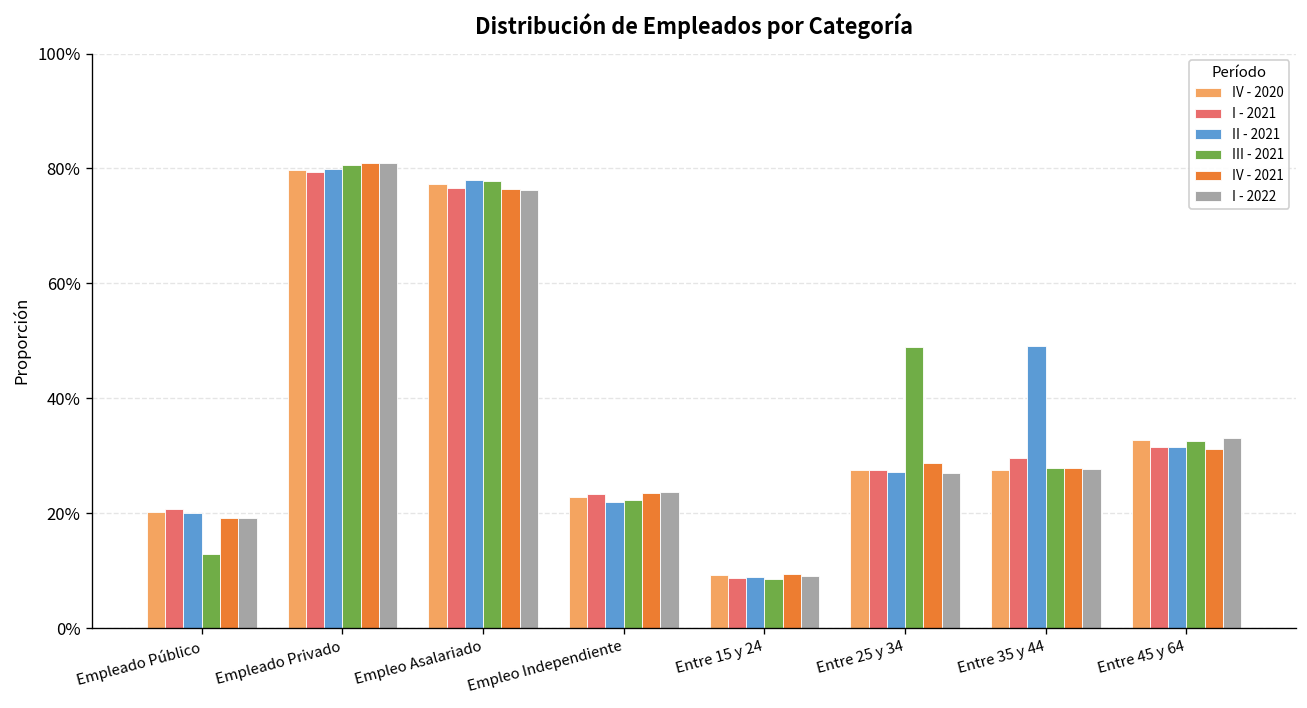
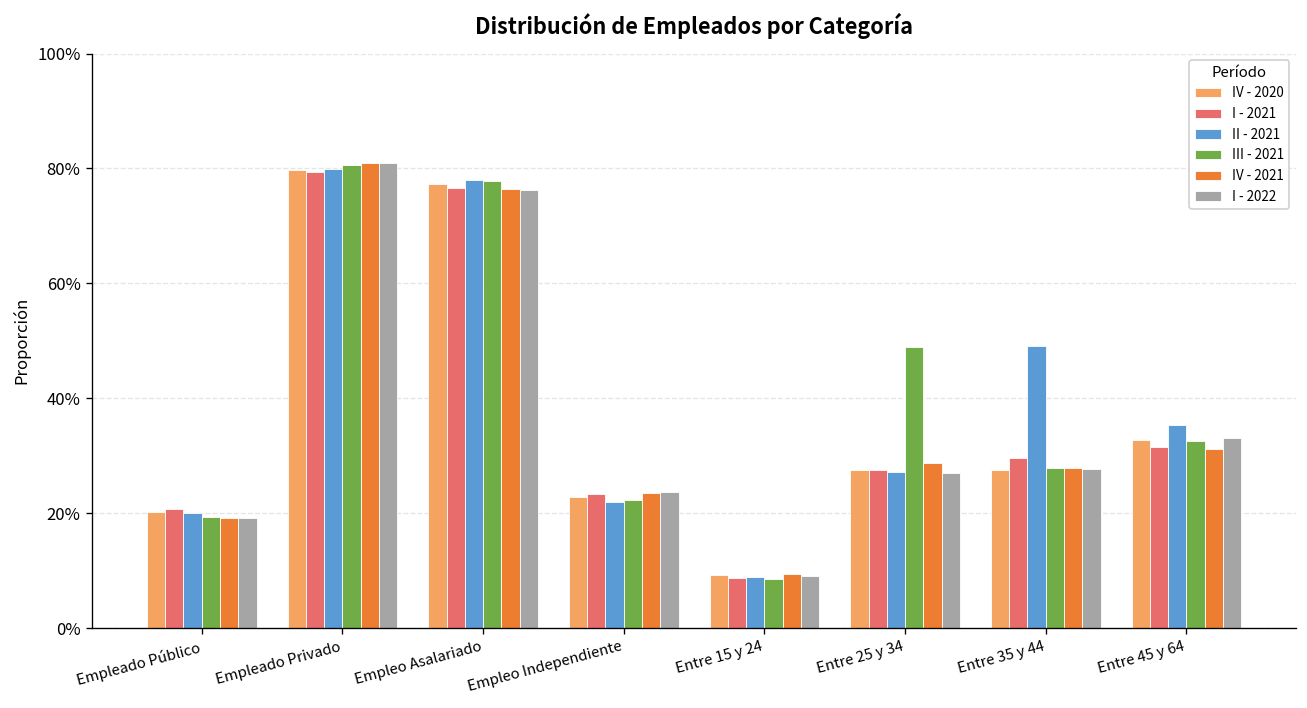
  {
    "II - 2021": {
      "Empleado Público": "20%",
      "Empleado Privado": "80%",
      "Empleo Asalariado": "78%",
      "Empleo Independiente": "22%",
      "Entre 15 y 24": "9%",
      "Entre 25 y 34": "27%",
      "Entre 35 y 44": "49%",
-     "Entre 45 y 64": "32%"
+     "Entre 45 y 64": "35%"
    },
    "III - 2021": {
-     "Empleado Público": "13%",
+     "Empleado Público": "19%",
      "Empleado Privado": "81%",
      "Empleo Asalariado": "78%",
      "Empleo Independiente": "22%",
      "Entre 15 y 24": "9%",
      "Entre 25 y 34": "49%",
      "Entre 35 y 44": "28%",
      "Entre 45 y 64": "33%"
    },
    "IV - 2021": {
      "Empleado Público": "19%",
      "Empleado Privado": "81%",
      "Empleo Asalariado": "77%",
      "Empleo Independiente": "23%",
      "Entre 15 y 24": "9%",
      "Entre 25 y 34": "29%",
      "Entre 35 y 44": "28%",
      "Entre 45 y 64": "31%"
    },
    "I - 2022": {
      "Empleado Público": "19%",
      "Empleado Privado": "81%",
      "Empleo Asalariado": "76%",
      "Empleo Independiente": "24%",
      "Entre 15 y 24": "9%",
      "Entre 25 y 34": "27%",
      "Entre 35 y 44": "28%",
      "Entre 45 y 64": "33%"
    }
  }
